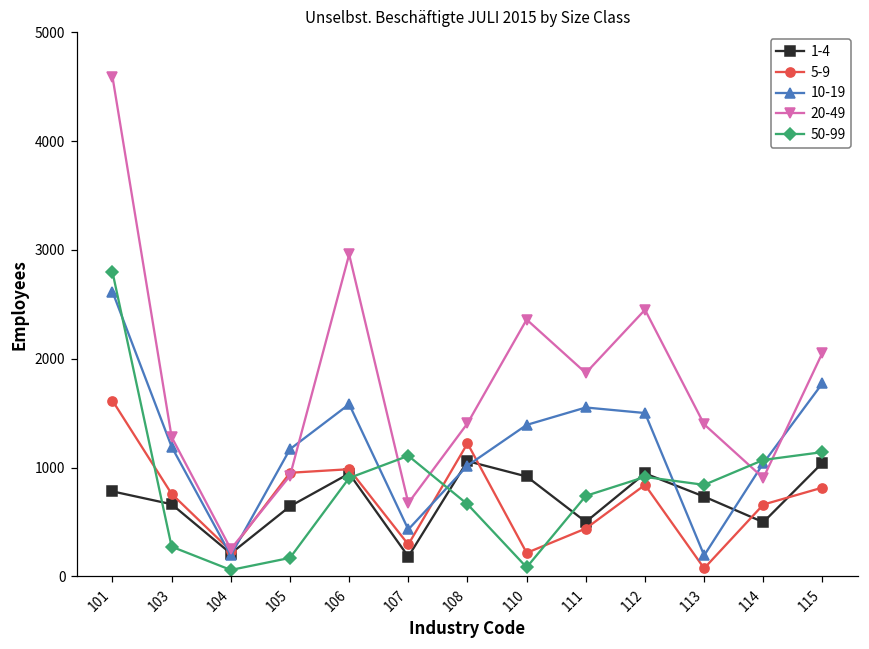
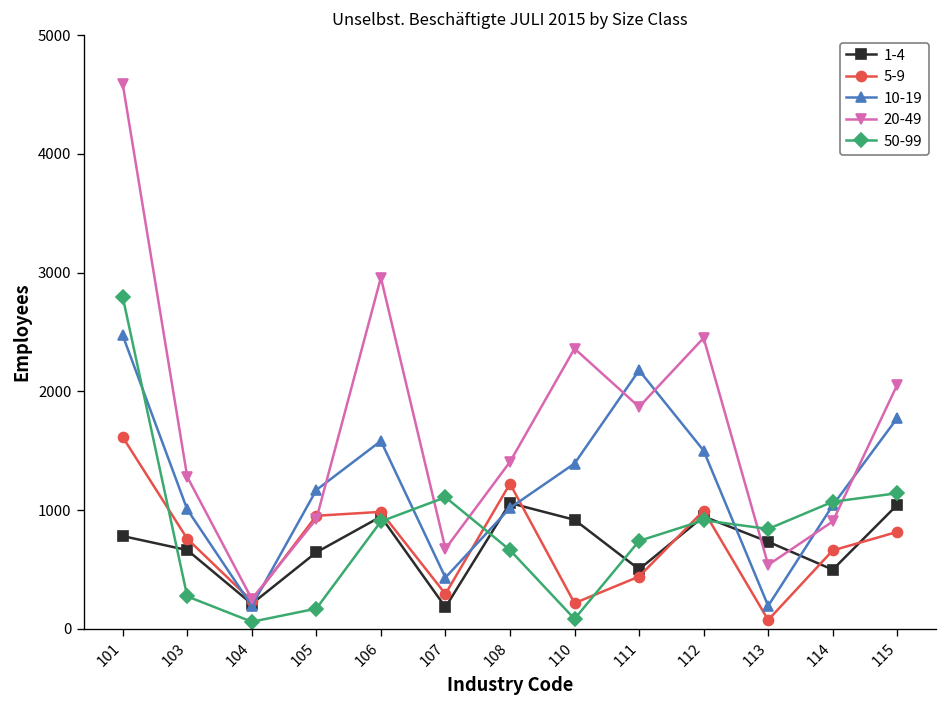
  {
    "1-4": {
      "101": 800,
      "103": 700,
      "105": 600,
      "106": 900,
      "107": 200,
      "108": 1100,
      "110": 900,
      "111": 500,
      "112": 900,
      "113": 700,
      "114": 500,
      "115": 1000
    },
    "5-9": {
      "101": 1600,
      "103": 800,
      "105": 1000,
      "106": 1000,
      "107": 300,
      "108": 1200,
      "110": 200,
      "111": 400,
-     "112": 800,
+     "112": 1000,
      "113": 100,
      "114": 700,
      "115": 800
    },
    "10-19": {
-     "101": 2600,
-     "103": 1200,
+     "101": 2500,
+     "103": 1000,
      "105": 1200,
      "106": 1600,
      "107": 400,
      "108": 1000,
      "110": 1400,
-     "111": 1600,
+     "111": 2200,
      "112": 1500,
      "113": 200,
      "114": 1000,
      "115": 1800
    },
    "20-49": {
      "101": 4600,
      "103": 1300,
      "105": 900,
      "106": 3000,
      "107": 700,
      "108": 1400,
      "110": 2400,
      "111": 1900,
      "112": 2500,
-     "113": 1400,
+     "113": 500,
      "114": 900,
      "115": 2100
    },
    "50-99": {
      "101": 2800,
      "103": 300,
      "104": 100,
      "105": 200,
      "106": 900,
      "107": 1100,
      "108": 700,
      "110": 100,
      "111": 700,
      "112": 900,
      "113": 800,
      "114": 1100,
      "115": 1100
    }
  }
